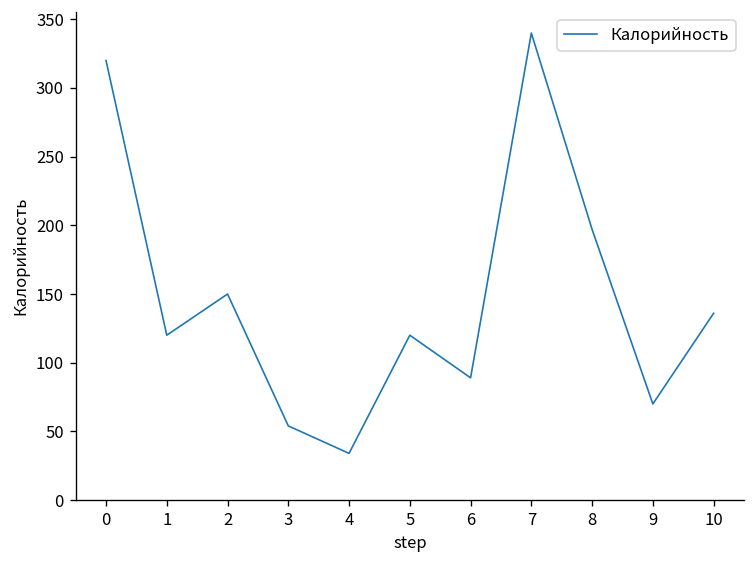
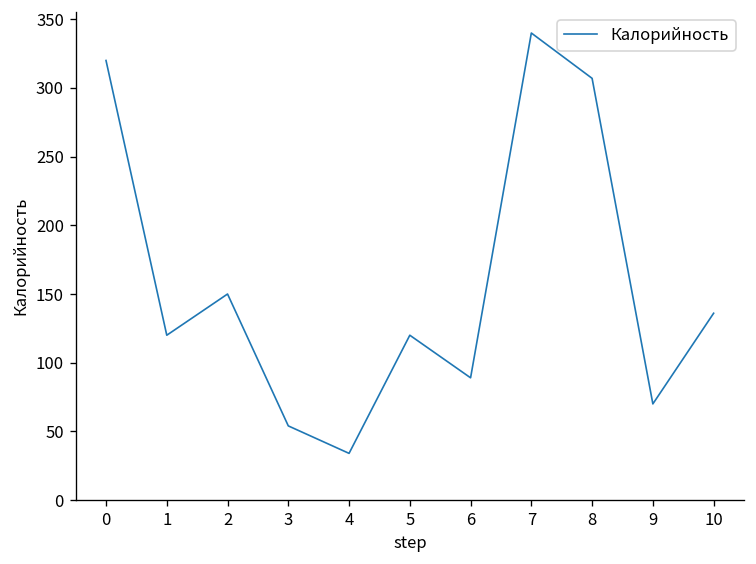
  {
    "0": 320,
    "1": 120,
    "2": 150,
    "3": 54,
    "4": 34,
    "5": 120,
    "6": 89,
    "7": 340,
-   "8": 197,
+   "8": 307,
    "9": 70,
    "10": 136
  }
